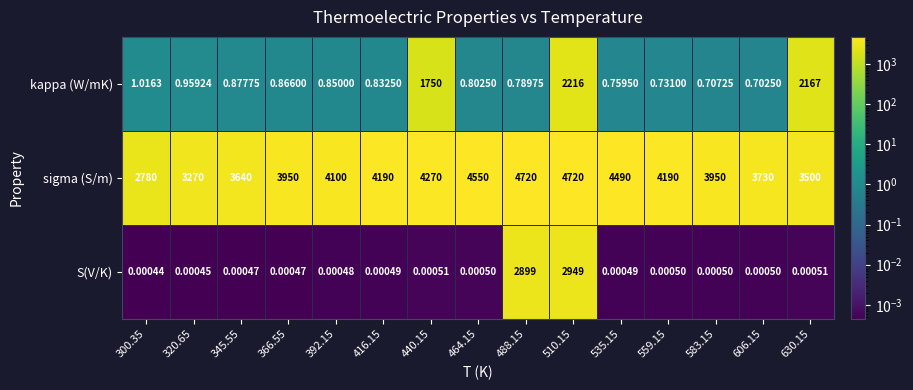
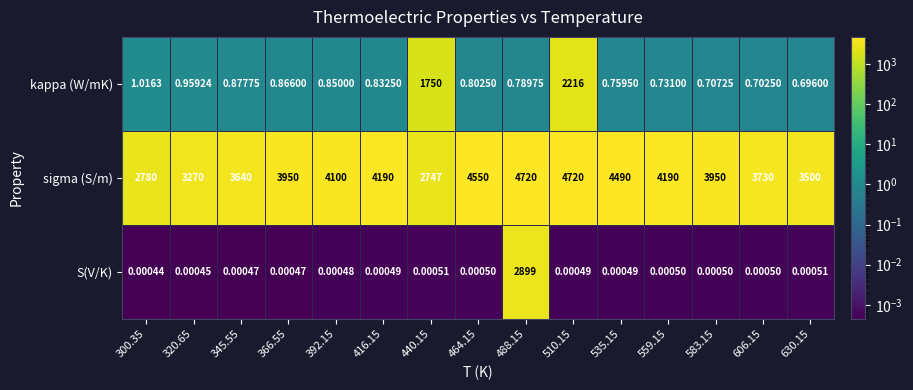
  {
    "kappa (W/mK)": {
      "300.35": 1.0163,
      "320.65": 0.95924,
      "345.55": 0.87775,
      "366.55": 0.86600,
      "392.15": 0.85000,
      "416.15": 0.83250,
      "440.15": 1750,
      "464.15": 0.80250,
      "488.15": 0.78975,
      "510.15": 2216,
      "535.15": 0.75950,
      "559.15": 0.73100,
      "583.15": 0.70725,
      "606.15": 0.70250,
-     "630.15": 2167
+     "630.15": 0.69600
    },
    "sigma (S/m)": {
      "300.35": 2780,
      "320.65": 3270,
      "345.55": 3640,
      "366.55": 3950,
      "392.15": 4100,
      "416.15": 4190,
-     "440.15": 4270,
+     "440.15": 2747,
      "464.15": 4550,
      "488.15": 4720,
      "510.15": 4720,
      "535.15": 4490,
      "559.15": 4190,
      "583.15": 3950,
      "606.15": 3730,
      "630.15": 3500
    },
    "S(V/K)": {
      "300.35": 0.00044,
      "320.65": 0.00045,
      "345.55": 0.00047,
      "366.55": 0.00047,
      "392.15": 0.00048,
      "416.15": 0.00049,
      "440.15": 0.00051,
      "464.15": 0.00050,
      "488.15": 2899,
-     "510.15": 2949,
+     "510.15": 0.00049,
      "535.15": 0.00049,
      "559.15": 0.00050,
      "583.15": 0.00050,
      "606.15": 0.00050,
      "630.15": 0.00051
    }
  }
